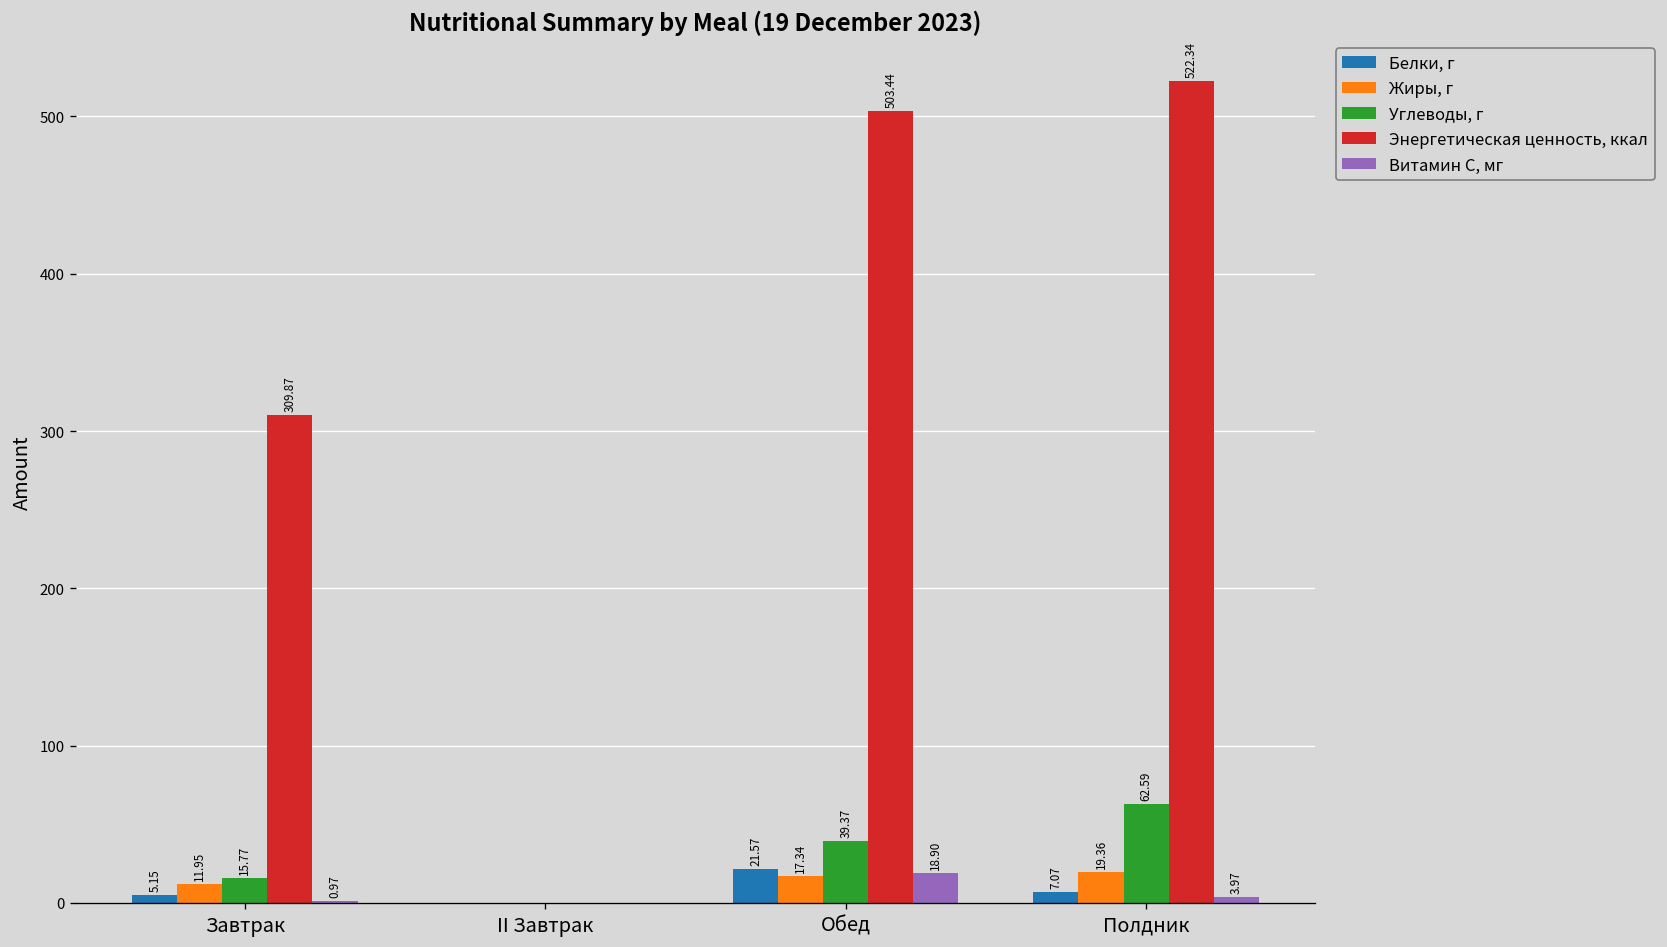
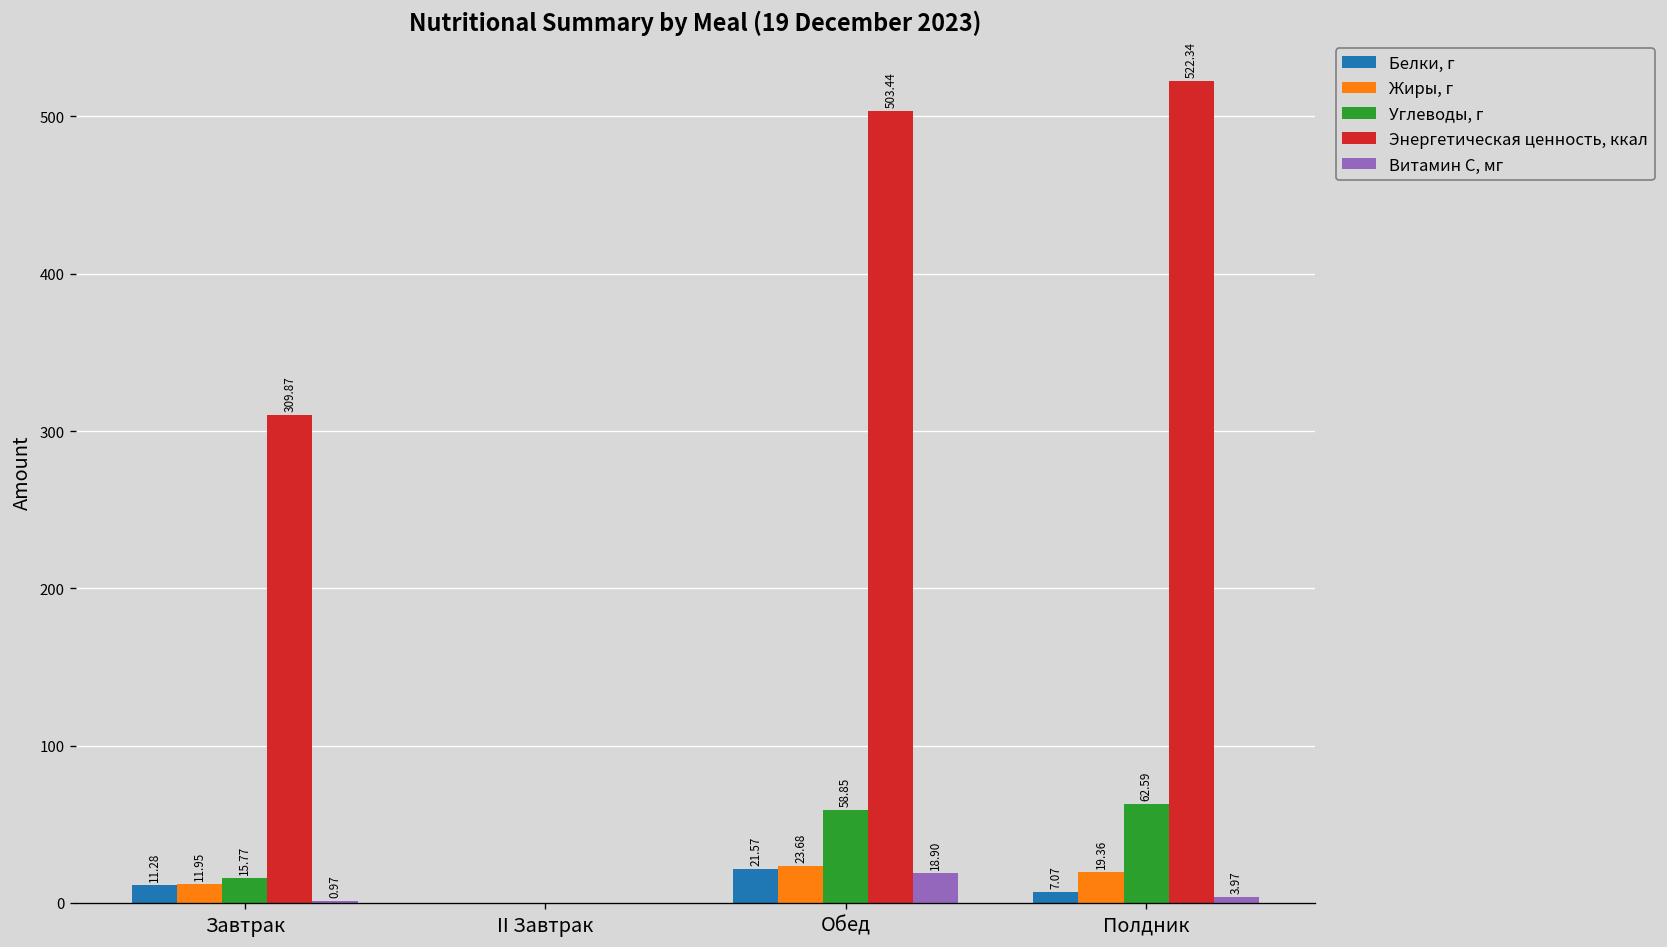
  {
    "Белки, г": {
-     "Завтрак": 5.15,
+     "Завтрак": 11.28,
      "Обед": 21.57,
      "Полдник": 7.07
    },
    "Жиры, г": {
      "Завтрак": 11.95,
-     "Обед": 17.34,
+     "Обед": 23.68,
      "Полдник": 19.36
    },
    "Углеводы, г": {
      "Завтрак": 15.77,
-     "Обед": 39.37,
+     "Обед": 58.85,
      "Полдник": 62.59
    },
    "Энергетическая ценность, ккал": {
      "Завтрак": 309.87,
      "Обед": 503.44,
      "Полдник": 522.34
    },
    "Витамин С, мг": {
      "Завтрак": 0.97,
      "Обед": 18.90,
      "Полдник": 3.97
    }
  }
